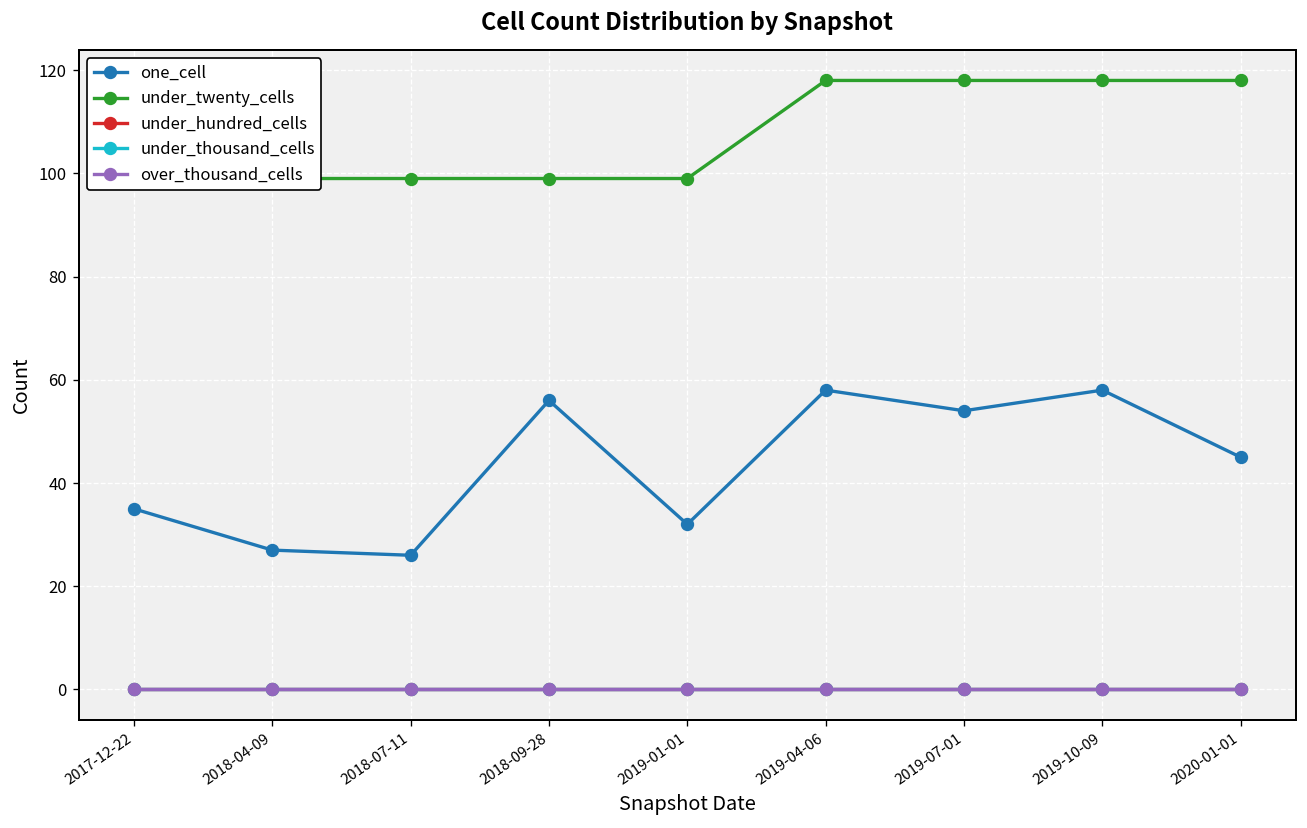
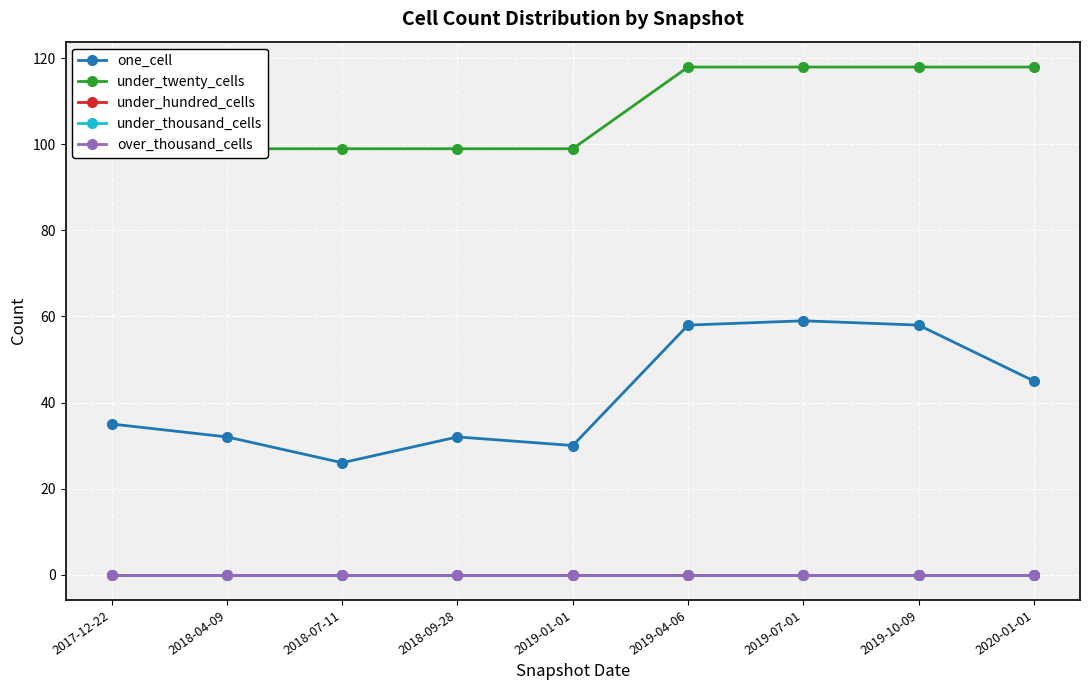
  {
    "one_cell": {
      "2017-12-22": 35,
-     "2018-04-09": 27,
+     "2018-04-09": 32,
      "2018-07-11": 26,
-     "2018-09-28": 56,
-     "2019-01-01": 32,
+     "2018-09-28": 32,
+     "2019-01-01": 30,
      "2019-04-06": 58,
-     "2019-07-01": 54,
+     "2019-07-01": 59,
      "2019-10-09": 58,
      "2020-01-01": 45
    },
    "under_twenty_cells": {
      "2018-07-11": 99,
      "2018-09-28": 99,
      "2019-01-01": 99,
      "2019-04-06": 118,
      "2019-07-01": 118,
      "2019-10-09": 118,
      "2020-01-01": 118
    },
    "over_thousand_cells": {
      "2017-12-22": 0,
      "2018-04-09": 0,
      "2018-07-11": 0,
      "2018-09-28": 0,
      "2019-01-01": 0,
      "2019-04-06": 0,
      "2019-07-01": 0,
      "2019-10-09": 0,
      "2020-01-01": 0
    }
  }
